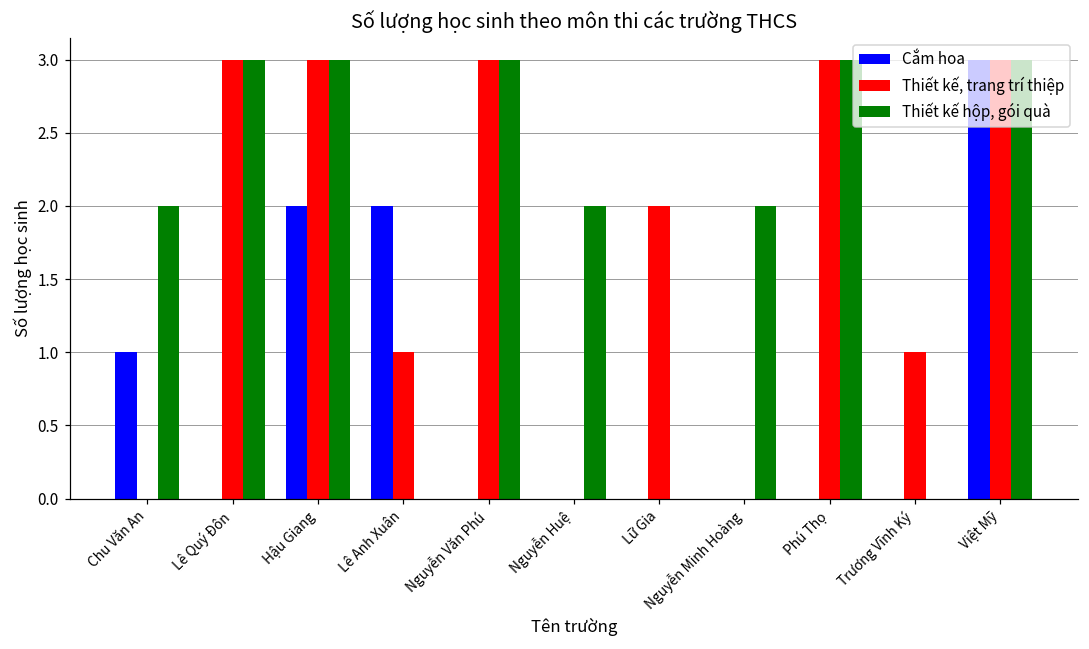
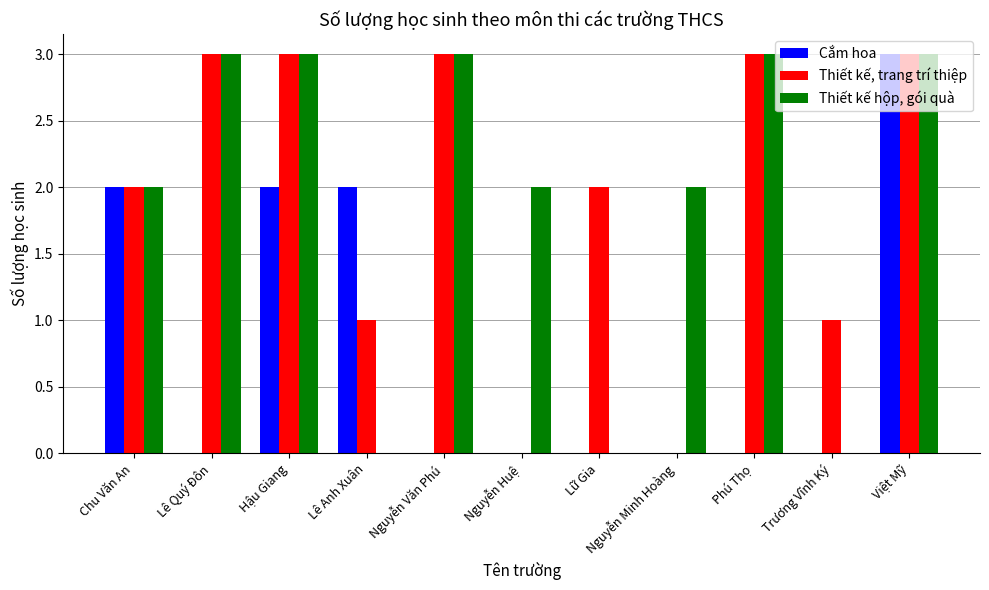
  {
    "Cắm hoa": {
-     "Chu Văn An": 1,
+     "Chu Văn An": 2,
      "Lê Quý Đôn": 0,
      "Hậu Giang": 2,
      "Lê Anh Xuân": 2,
      "Nguyễn Văn Phú": 0,
      "Nguyễn Huệ": 0,
      "Lữ Gia": 0,
      "Nguyễn Minh Hoàng": 0,
      "Phú Thọ": 0,
      "Trương Vĩnh Ký": 0
    },
    "Thiết kế, trang trí thiệp": {
-     "Chu Văn An": 0,
+     "Chu Văn An": 2,
      "Lê Quý Đôn": 3,
      "Hậu Giang": 3,
      "Lê Anh Xuân": 1,
      "Nguyễn Văn Phú": 3,
      "Nguyễn Huệ": 0,
      "Lữ Gia": 2,
      "Nguyễn Minh Hoàng": 0,
      "Phú Thọ": 3,
      "Trương Vĩnh Ký": 1
    },
    "Thiết kế hộp, gói quà": {
      "Chu Văn An": 2,
      "Lê Quý Đôn": 3,
      "Hậu Giang": 3,
      "Lê Anh Xuân": 0,
      "Nguyễn Văn Phú": 3,
      "Nguyễn Huệ": 2,
      "Lữ Gia": 0,
      "Nguyễn Minh Hoàng": 2,
      "Phú Thọ": 3,
      "Trương Vĩnh Ký": 0
    }
  }
